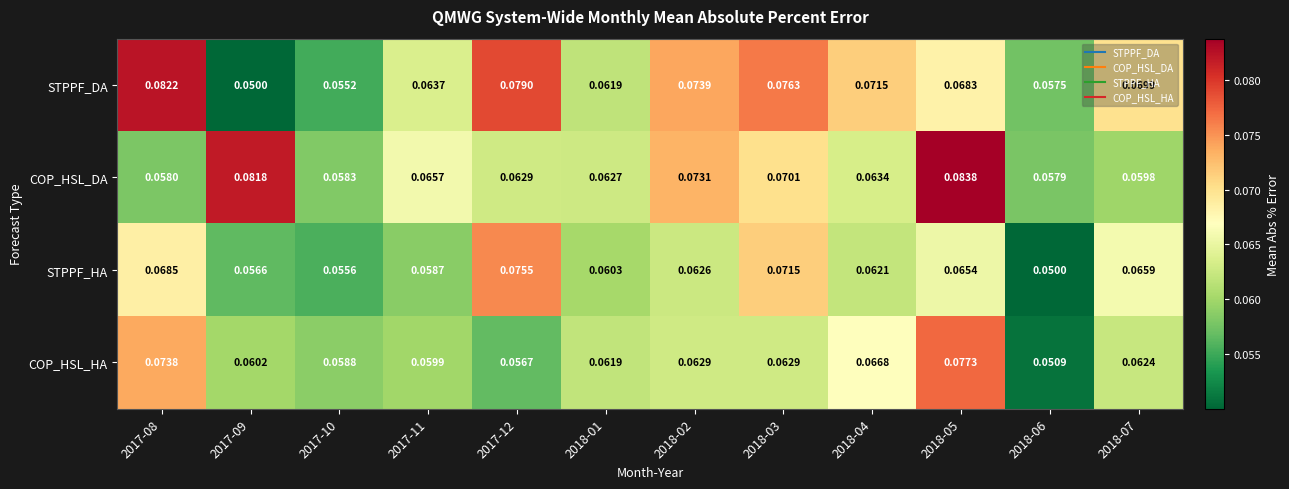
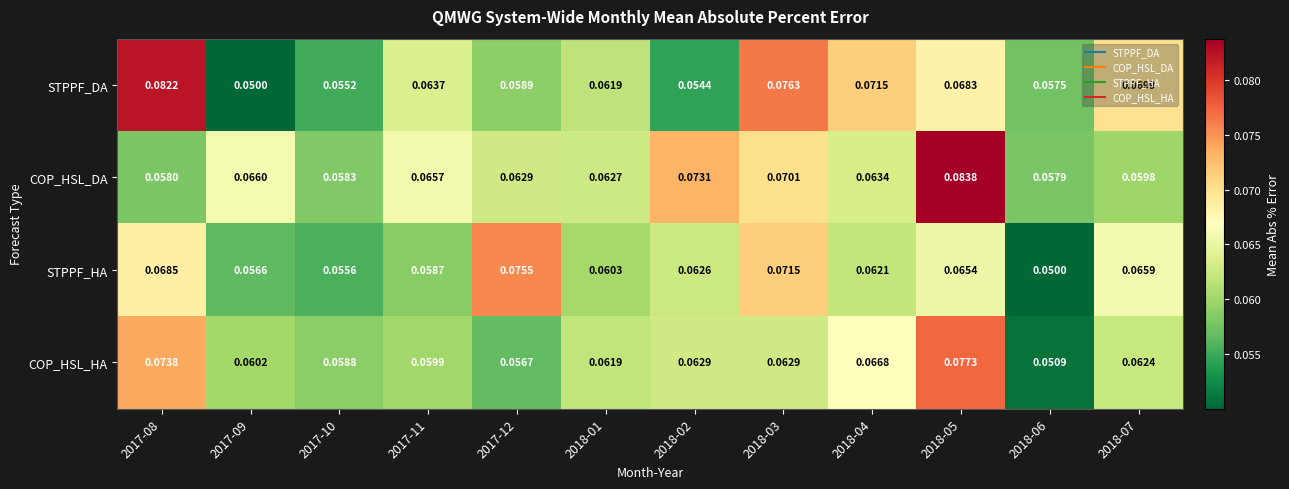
  {
    "STPPF_DA": {
      "2017-08": 0.0822,
      "2017-09": 0.0500,
      "2017-10": 0.0552,
      "2017-11": 0.0637,
-     "2017-12": 0.0790,
+     "2017-12": 0.0589,
      "2018-01": 0.0619,
-     "2018-02": 0.0739,
+     "2018-02": 0.0544,
      "2018-03": 0.0763,
      "2018-04": 0.0715,
      "2018-05": 0.0683,
      "2018-06": 0.0575
    },
    "COP_HSL_DA": {
      "2017-08": 0.0580,
-     "2017-09": 0.0818,
+     "2017-09": 0.0660,
      "2017-10": 0.0583,
      "2017-11": 0.0657,
      "2017-12": 0.0629,
      "2018-01": 0.0627,
      "2018-02": 0.0731,
      "2018-03": 0.0701,
      "2018-04": 0.0634,
      "2018-05": 0.0838,
      "2018-06": 0.0579,
      "2018-07": 0.0598
    },
    "STPPF_HA": {
      "2017-08": 0.0685,
      "2017-09": 0.0566,
      "2017-10": 0.0556,
      "2017-11": 0.0587,
      "2017-12": 0.0755,
      "2018-01": 0.0603,
      "2018-02": 0.0626,
      "2018-03": 0.0715,
      "2018-04": 0.0621,
      "2018-05": 0.0654,
      "2018-06": 0.0500,
      "2018-07": 0.0659
    },
    "COP_HSL_HA": {
      "2017-08": 0.0738,
      "2017-09": 0.0602,
      "2017-10": 0.0588,
      "2017-11": 0.0599,
      "2017-12": 0.0567,
      "2018-01": 0.0619,
      "2018-02": 0.0629,
      "2018-03": 0.0629,
      "2018-04": 0.0668,
      "2018-05": 0.0773,
      "2018-06": 0.0509,
      "2018-07": 0.0624
    }
  }
